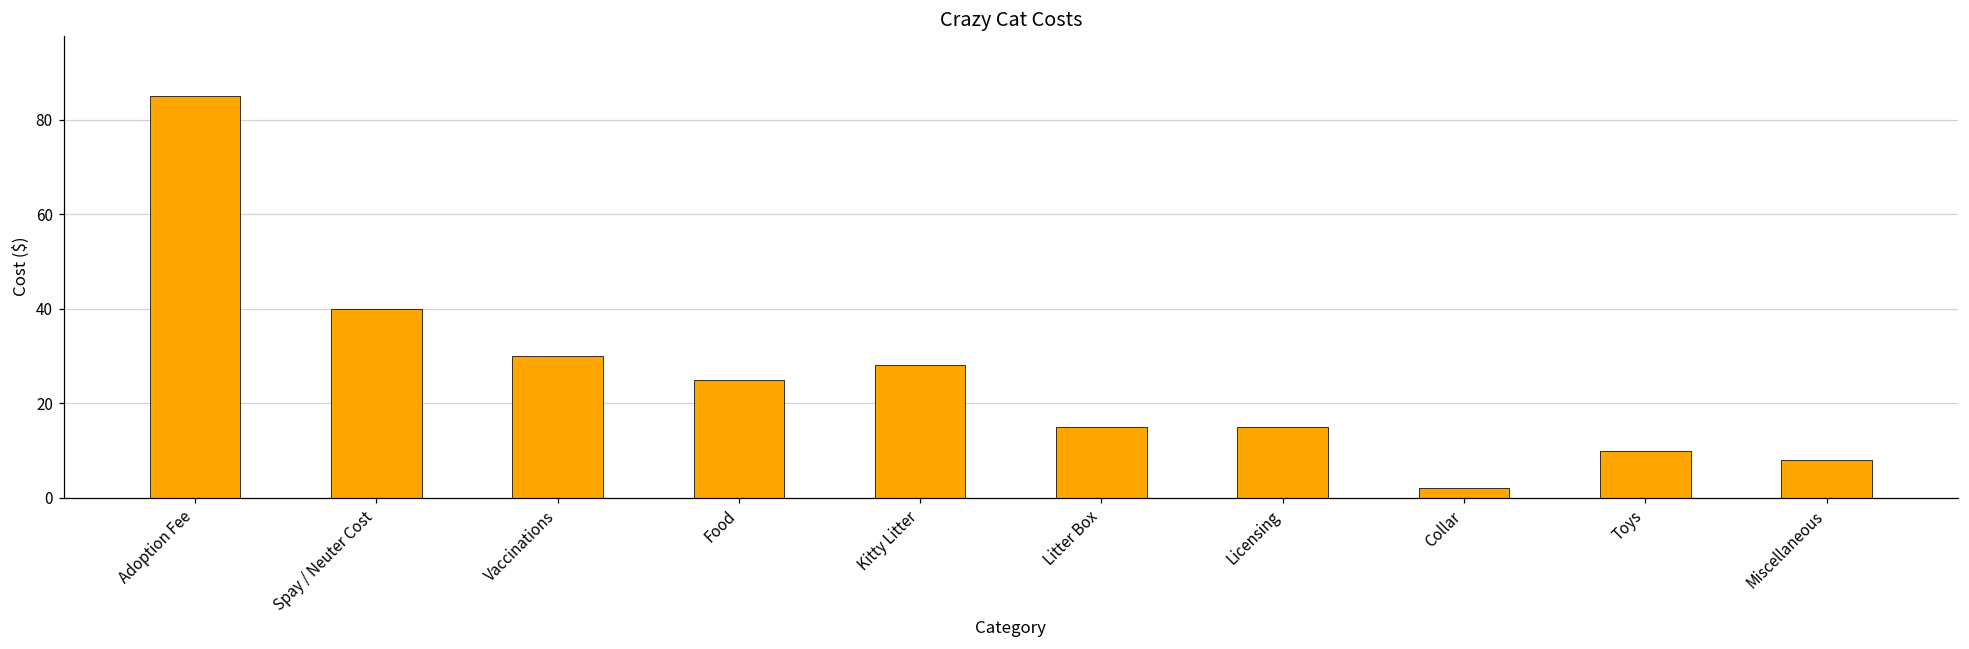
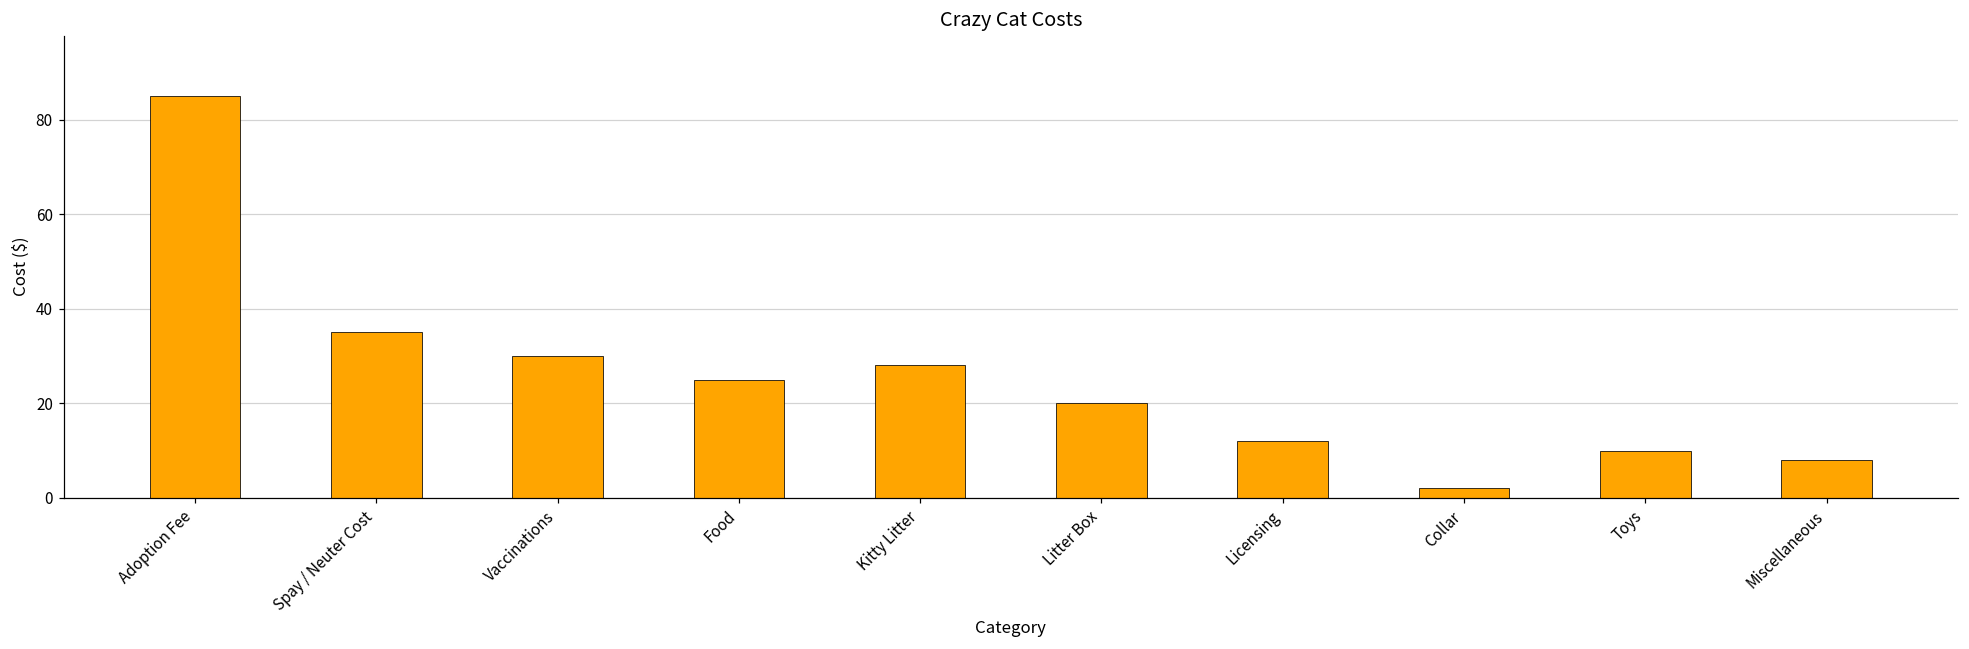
  {
    "Adoption Fee": 85,
-   "Spay / Neuter Cost": 40,
+   "Spay / Neuter Cost": 35,
    "Vaccinations": 30,
    "Food": 25,
    "Kitty Litter": 28,
-   "Litter Box": 15,
-   "Licensing": 15,
+   "Litter Box": 20,
+   "Licensing": 12,
    "Collar": 2,
    "Toys": 10,
    "Miscellaneous": 8
  }
